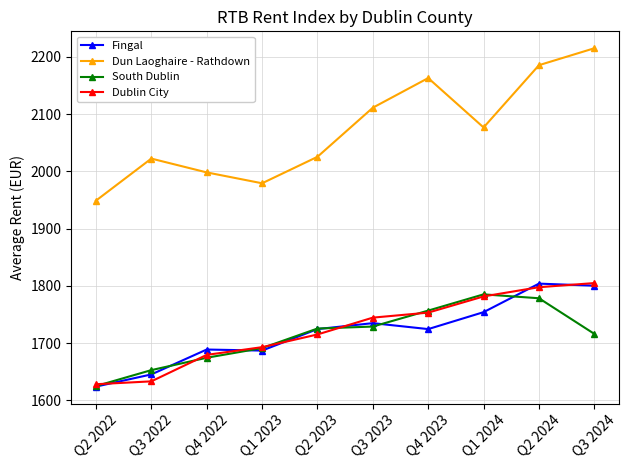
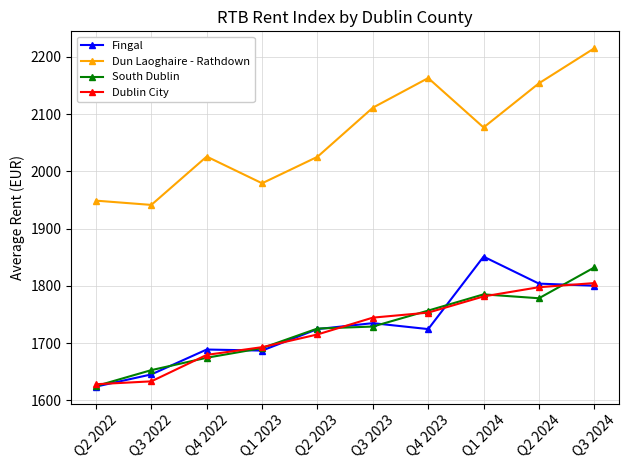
  {
    "Fingal": {
      "Q3 2022": 1650,
      "Q4 2022": 1690,
      "Q3 2023": 1730,
      "Q4 2023": 1720,
-     "Q1 2024": 1750,
+     "Q1 2024": 1850,
      "Q2 2024": 1800,
      "Q3 2024": 1800
    },
    "Dun Laoghaire - Rathdown": {
      "Q2 2022": 1950,
-     "Q3 2022": 2020,
-     "Q4 2022": 2000,
+     "Q3 2022": 1940,
+     "Q4 2022": 2030,
      "Q1 2023": 1980,
      "Q2 2023": 2030,
      "Q3 2023": 2110,
      "Q4 2023": 2160,
      "Q1 2024": 2080,
-     "Q2 2024": 2190,
+     "Q2 2024": 2150,
      "Q3 2024": 2210
    },
    "South Dublin": {
      "Q3 2022": 1650,
      "Q4 2022": 1670,
      "Q3 2023": 1730,
      "Q2 2024": 1780,
-     "Q3 2024": 1720
+     "Q3 2024": 1830
    },
    "Dublin City": {
      "Q3 2022": 1630,
      "Q4 2022": 1680,
      "Q2 2023": 1720,
      "Q3 2023": 1740,
      "Q2 2024": 1800,
      "Q3 2024": 1800
    }
  }
